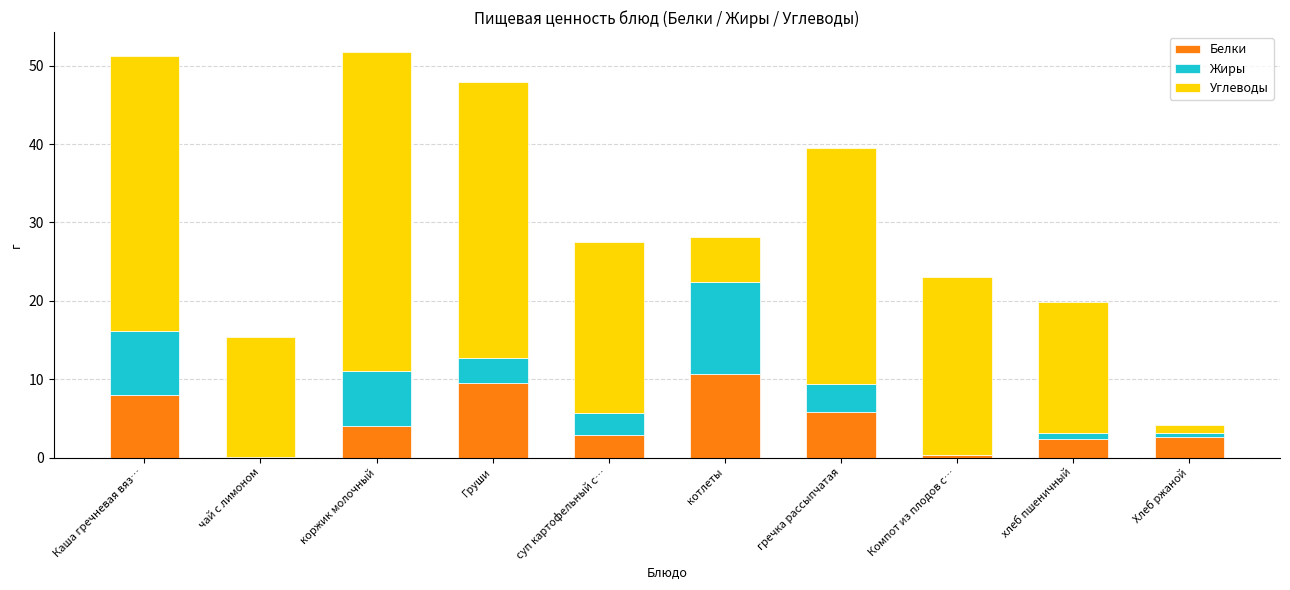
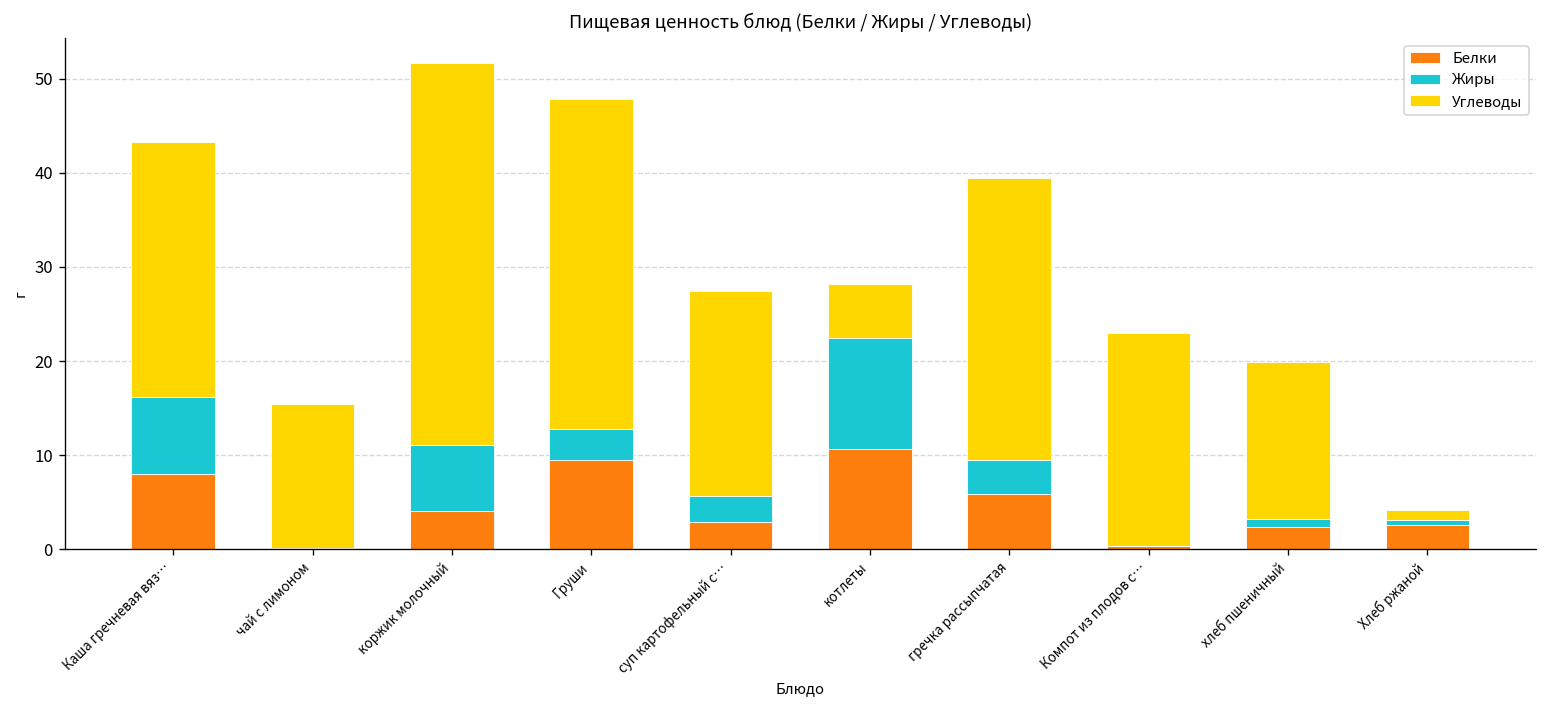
  {
    "Белки": {
      "Каша гречневая вяз…": 8,
      "коржик молочный": 4,
      "Груши": 10,
      "суп картофельный с…": 3,
      "котлеты": 11,
      "гречка рассыпчатая": 6,
      "Компот из плодов с…": 0,
      "хлеб пшеничный": 2,
      "Хлеб ржаной": 3
    },
    "Жиры": {
      "Каша гречневая вяз…": 8,
      "коржик молочный": 7,
      "Груши": 3,
      "суп картофельный с…": 3,
      "котлеты": 12,
      "гречка рассыпчатая": 4,
      "Компот из плодов с…": 0,
      "хлеб пшеничный": 1,
      "Хлеб ржаной": 0
    },
    "Углеводы": {
-     "Каша гречневая вяз…": 35,
+     "Каша гречневая вяз…": 27,
      "чай с лимоном": 15,
      "коржик молочный": 41,
      "Груши": 35,
      "суп картофельный с…": 22,
      "котлеты": 6,
      "гречка рассыпчатая": 30,
      "Компот из плодов с…": 23,
      "хлеб пшеничный": 17,
      "Хлеб ржаной": 1
    }
  }
